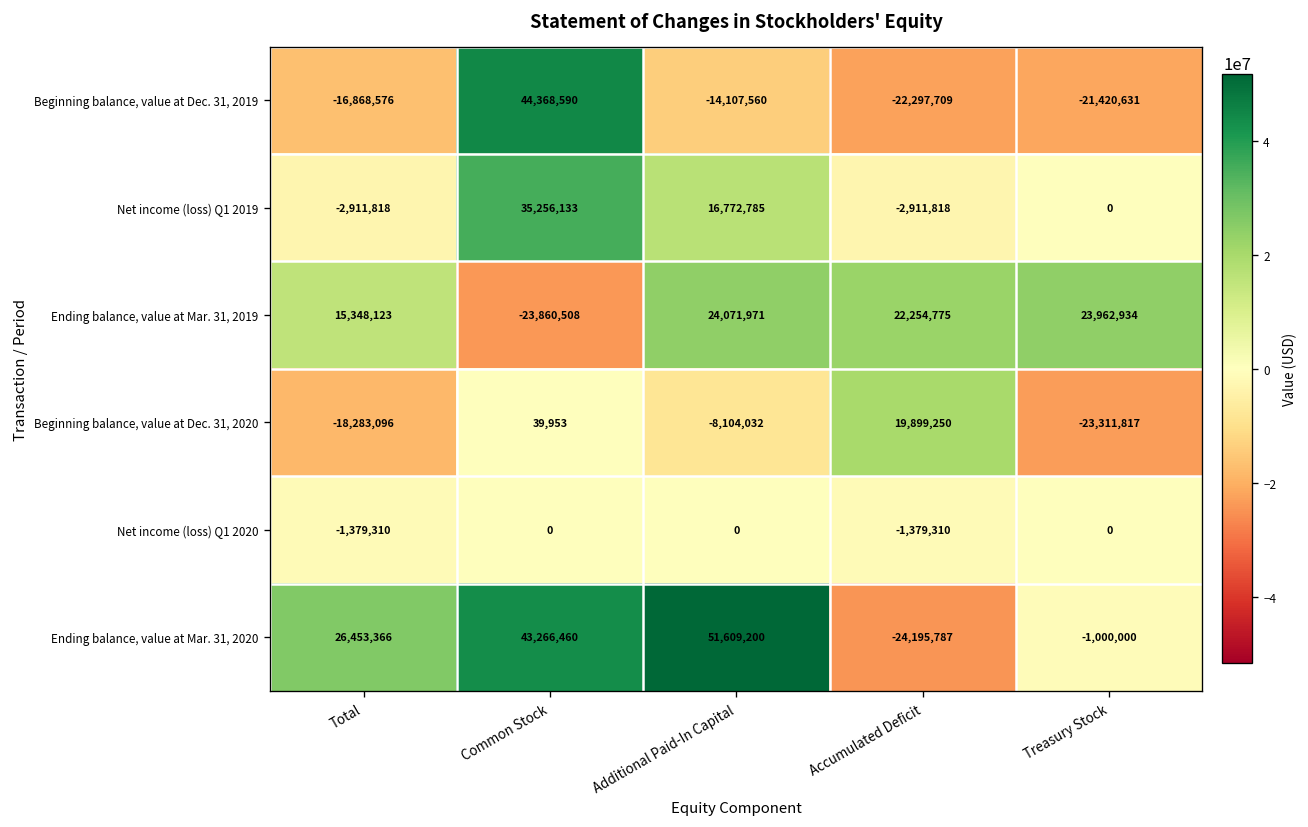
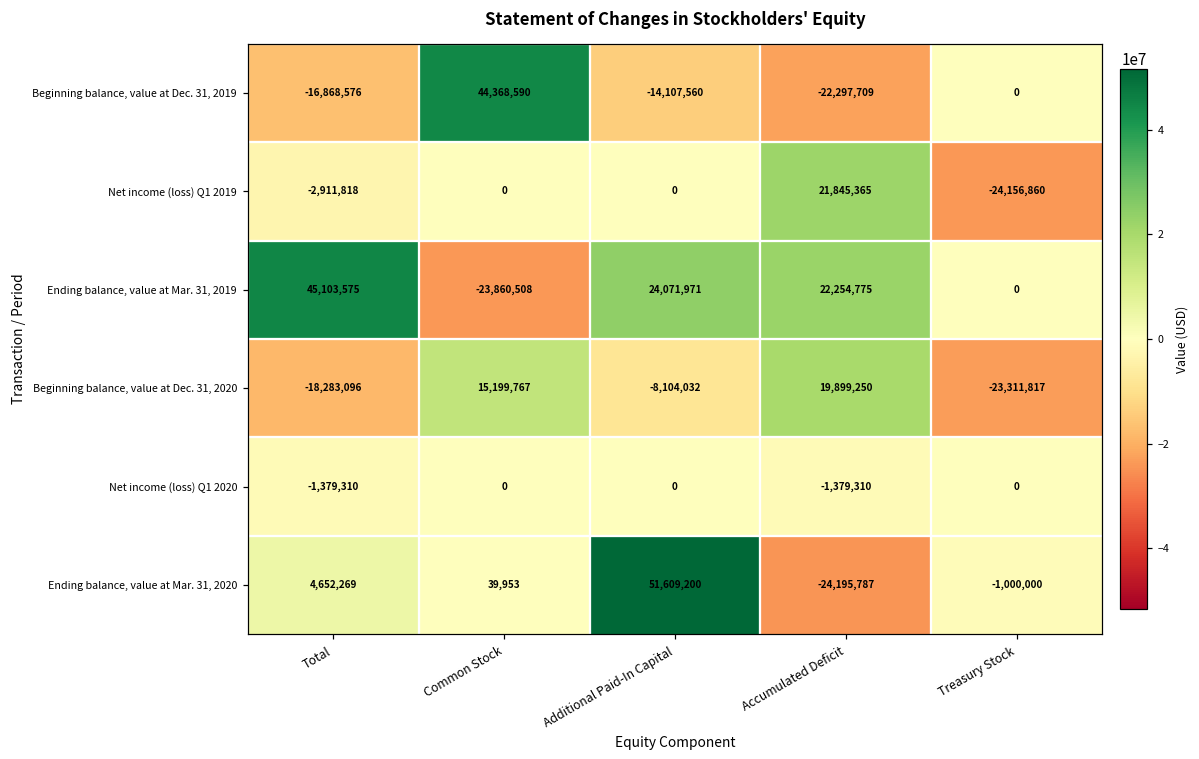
  {
    "Beginning balance, value at Dec. 31, 2019": {
      "Total": "-16,868,576",
      "Common Stock": "44,368,590",
      "Additional Paid-In Capital": "-14,107,560",
      "Accumulated Deficit": "-22,297,709",
-     "Treasury Stock": "-21,420,631"
+     "Treasury Stock": "0"
    },
    "Net income (loss) Q1 2019": {
      "Total": "-2,911,818",
-     "Common Stock": "35,256,133",
-     "Additional Paid-In Capital": "16,772,785",
-     "Accumulated Deficit": "-2,911,818",
-     "Treasury Stock": "0"
+     "Common Stock": "0",
+     "Additional Paid-In Capital": "0",
+     "Accumulated Deficit": "21,845,365",
+     "Treasury Stock": "-24,156,860"
    },
    "Ending balance, value at Mar. 31, 2019": {
-     "Total": "15,348,123",
+     "Total": "45,103,575",
      "Common Stock": "-23,860,508",
      "Additional Paid-In Capital": "24,071,971",
      "Accumulated Deficit": "22,254,775",
-     "Treasury Stock": "23,962,934"
+     "Treasury Stock": "0"
    },
    "Beginning balance, value at Dec. 31, 2020": {
      "Total": "-18,283,096",
-     "Common Stock": "39,953",
+     "Common Stock": "15,199,767",
      "Additional Paid-In Capital": "-8,104,032",
      "Accumulated Deficit": "19,899,250",
      "Treasury Stock": "-23,311,817"
    },
    "Net income (loss) Q1 2020": {
      "Total": "-1,379,310",
      "Common Stock": "0",
      "Additional Paid-In Capital": "0",
      "Accumulated Deficit": "-1,379,310",
      "Treasury Stock": "0"
    },
    "Ending balance, value at Mar. 31, 2020": {
-     "Total": "26,453,366",
-     "Common Stock": "43,266,460",
+     "Total": "4,652,269",
+     "Common Stock": "39,953",
      "Additional Paid-In Capital": "51,609,200",
      "Accumulated Deficit": "-24,195,787",
      "Treasury Stock": "-1,000,000"
    }
  }
